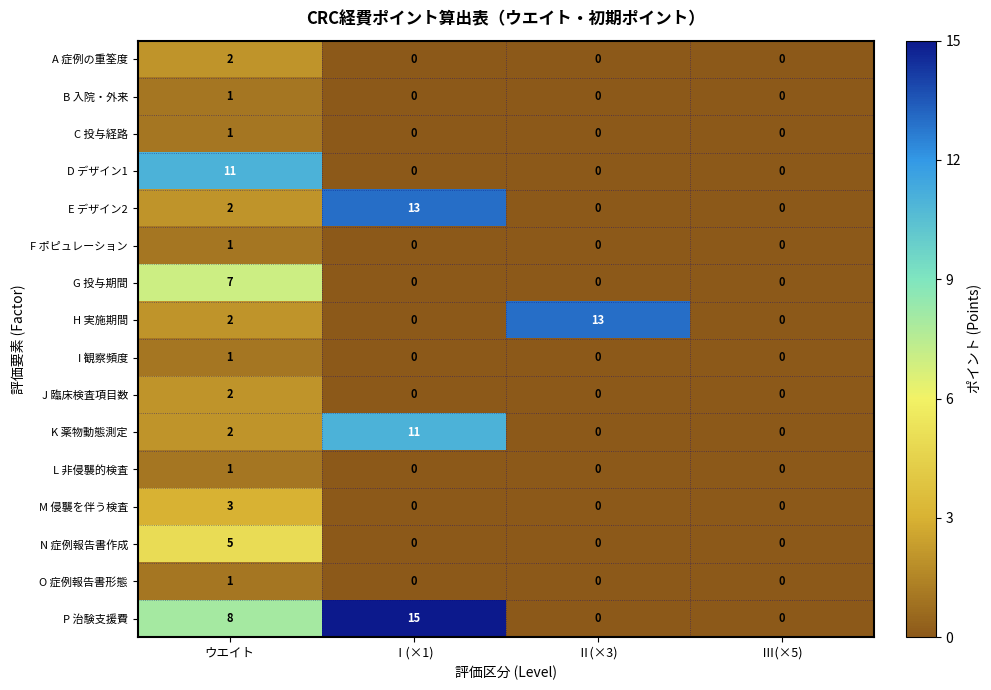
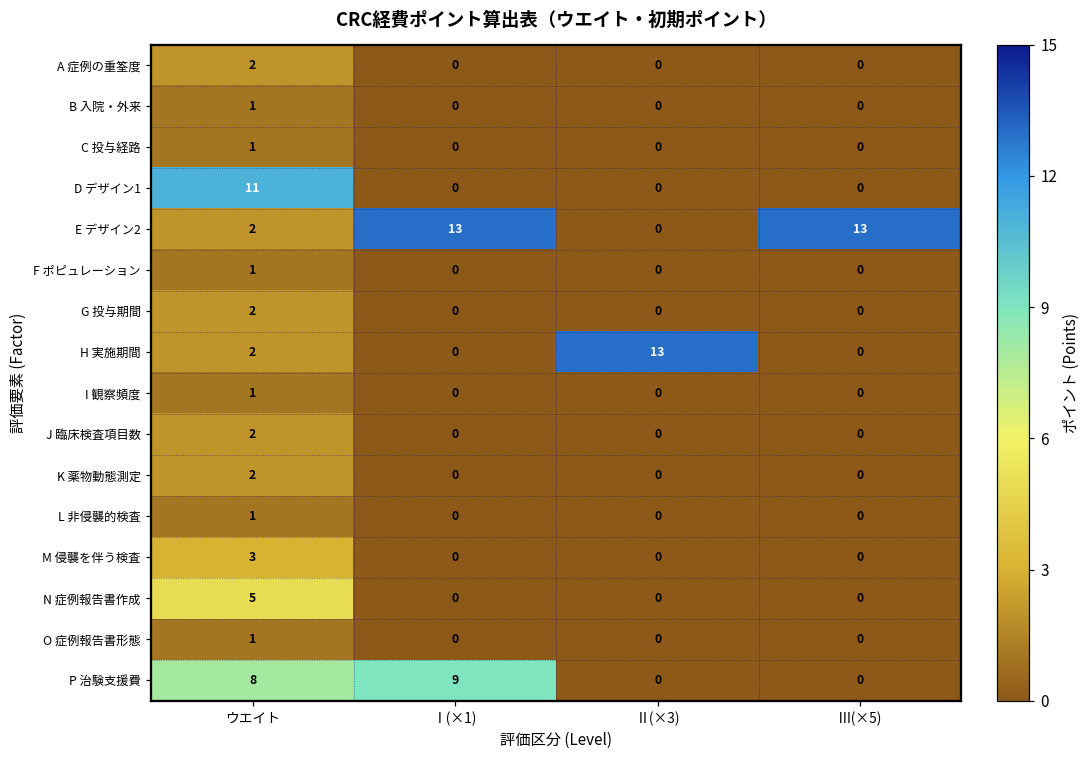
  {
    "A 症例の重筌度": {
      "ウエイト": 2,
      "Ⅰ(×1)": 0,
      "Ⅱ(×3)": 0,
      "Ⅲ(×5)": 0
    },
    "B 入院・外来": {
      "ウエイト": 1,
      "Ⅰ(×1)": 0,
      "Ⅱ(×3)": 0,
      "Ⅲ(×5)": 0
    },
    "C 投与経路": {
      "ウエイト": 1,
      "Ⅰ(×1)": 0,
      "Ⅱ(×3)": 0,
      "Ⅲ(×5)": 0
    },
    "D デザイン1": {
      "ウエイト": 11,
      "Ⅰ(×1)": 0,
      "Ⅱ(×3)": 0,
      "Ⅲ(×5)": 0
    },
    "E デザイン2": {
      "ウエイト": 2,
      "Ⅰ(×1)": 13,
      "Ⅱ(×3)": 0,
-     "Ⅲ(×5)": 0
+     "Ⅲ(×5)": 13
    },
    "F ポピュレーション": {
      "ウエイト": 1,
      "Ⅰ(×1)": 0,
      "Ⅱ(×3)": 0,
      "Ⅲ(×5)": 0
    },
    "G 投与期間": {
-     "ウエイト": 7,
+     "ウエイト": 2,
      "Ⅰ(×1)": 0,
      "Ⅱ(×3)": 0,
      "Ⅲ(×5)": 0
    },
    "H 実施期間": {
      "ウエイト": 2,
      "Ⅰ(×1)": 0,
      "Ⅱ(×3)": 13,
      "Ⅲ(×5)": 0
    },
    "I 観察頻度": {
      "ウエイト": 1,
      "Ⅰ(×1)": 0,
      "Ⅱ(×3)": 0,
      "Ⅲ(×5)": 0
    },
    "J 臨床検査項目数": {
      "ウエイト": 2,
      "Ⅰ(×1)": 0,
      "Ⅱ(×3)": 0,
      "Ⅲ(×5)": 0
    },
    "K 薬物動態測定": {
      "ウエイト": 2,
-     "Ⅰ(×1)": 11,
+     "Ⅰ(×1)": 0,
      "Ⅱ(×3)": 0,
      "Ⅲ(×5)": 0
    },
    "L 非侵襲的検査": {
      "ウエイト": 1,
      "Ⅰ(×1)": 0,
      "Ⅱ(×3)": 0,
      "Ⅲ(×5)": 0
    },
    "M 侵襲を伴う検査": {
      "ウエイト": 3,
      "Ⅰ(×1)": 0,
      "Ⅱ(×3)": 0,
      "Ⅲ(×5)": 0
    },
    "N 症例報告書作成": {
      "ウエイト": 5,
      "Ⅰ(×1)": 0,
      "Ⅱ(×3)": 0,
      "Ⅲ(×5)": 0
    },
    "O 症例報告書形態": {
      "ウエイト": 1,
      "Ⅰ(×1)": 0,
      "Ⅱ(×3)": 0,
      "Ⅲ(×5)": 0
    },
    "P 治験支援費": {
      "ウエイト": 8,
-     "Ⅰ(×1)": 15,
+     "Ⅰ(×1)": 9,
      "Ⅱ(×3)": 0,
      "Ⅲ(×5)": 0
    }
  }
